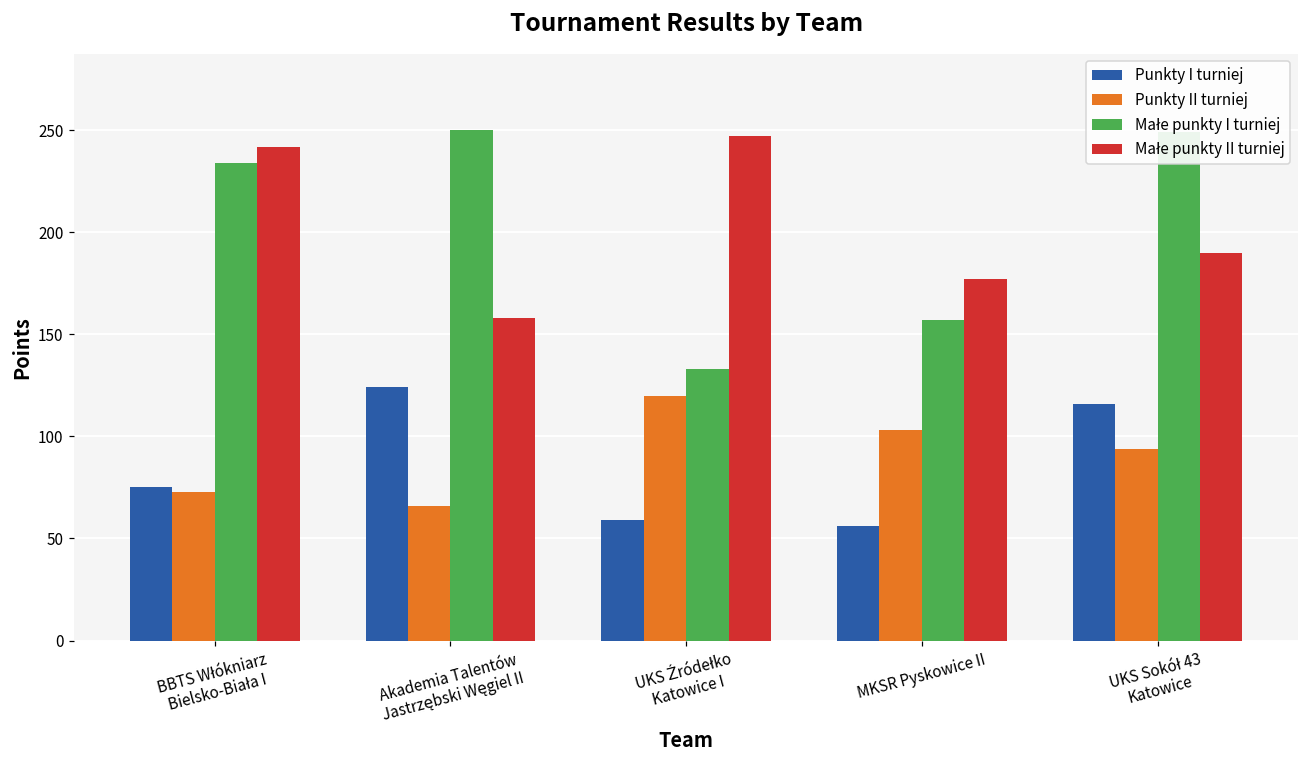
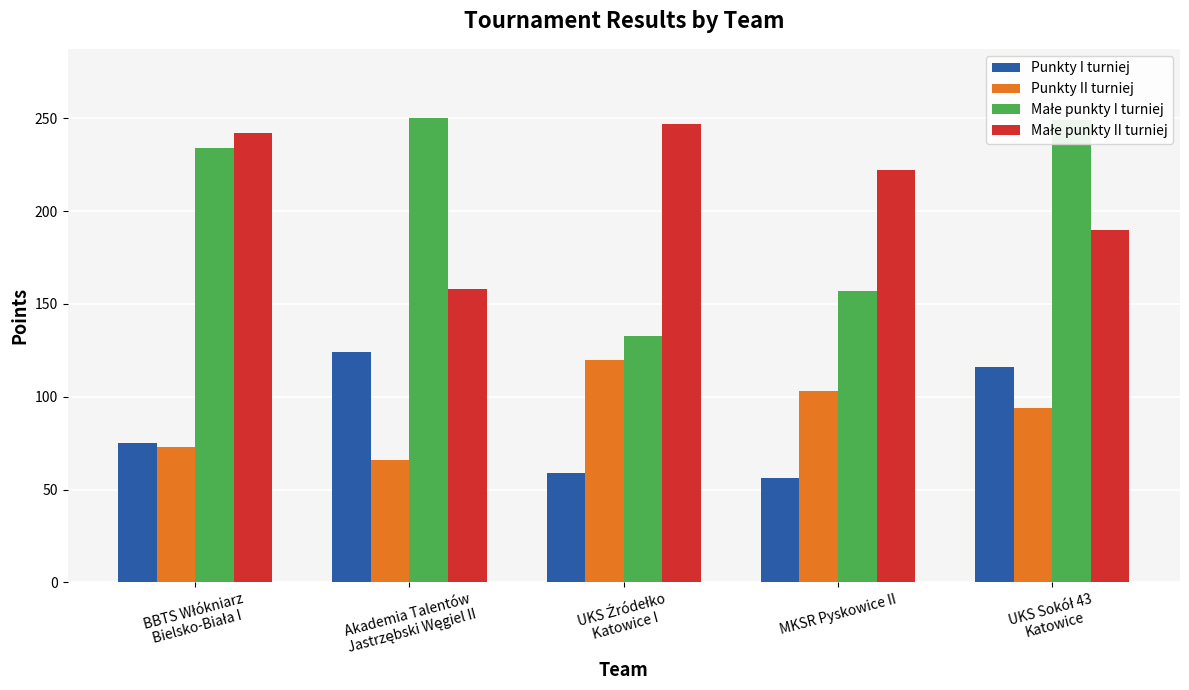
  {
    "Punkty I turniej": {
      "BBTS Włókniarz Bielsko-Biała I": 75,
      "Akademia Talentów Jastrzębski Węgiel II": 124,
      "UKS Źródełko Katowice I": 59,
      "MKSR Pyskowice II": 56,
      "UKS Sokół 43 Katowice": 116
    },
    "Punkty II turniej": {
      "BBTS Włókniarz Bielsko-Biała I": 73,
      "Akademia Talentów Jastrzębski Węgiel II": 66,
      "UKS Źródełko Katowice I": 120,
      "MKSR Pyskowice II": 103,
      "UKS Sokół 43 Katowice": 94
    },
    "Małe punkty I turniej": {
      "BBTS Włókniarz Bielsko-Biała I": 234,
      "Akademia Talentów Jastrzębski Węgiel II": 250,
      "UKS Źródełko Katowice I": 133,
      "MKSR Pyskowice II": 157
    },
    "Małe punkty II turniej": {
      "BBTS Włókniarz Bielsko-Biała I": 242,
      "Akademia Talentów Jastrzębski Węgiel II": 158,
      "UKS Źródełko Katowice I": 247,
-     "MKSR Pyskowice II": 177,
+     "MKSR Pyskowice II": 222,
      "UKS Sokół 43 Katowice": 190
    }
  }
